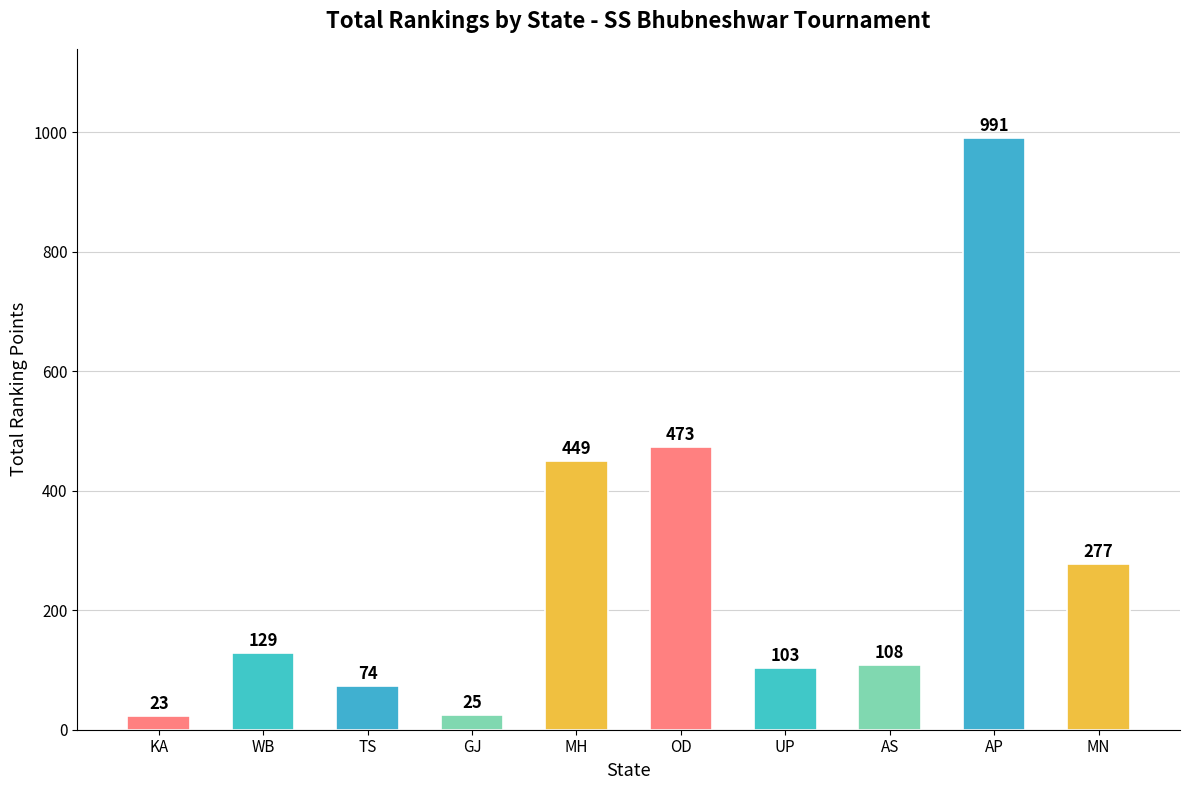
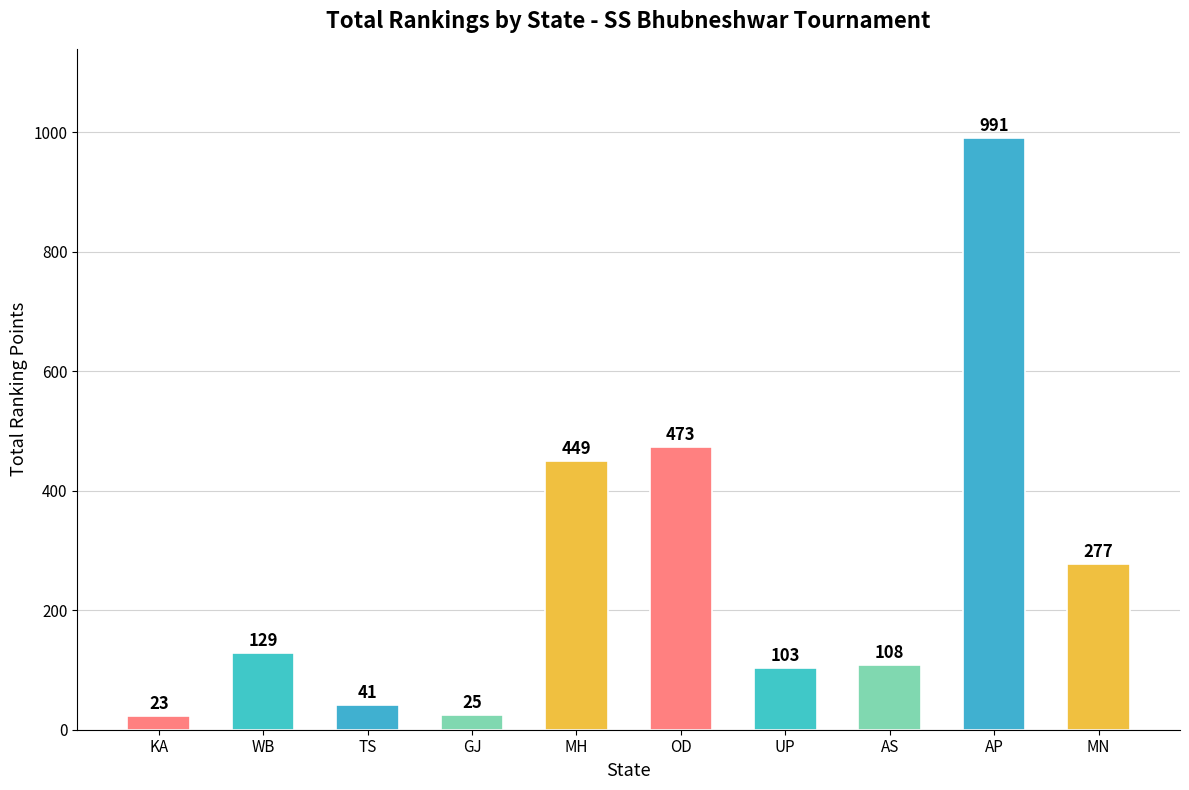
  {
    "KA": 23,
    "WB": 129,
-   "TS": 74,
+   "TS": 41,
    "GJ": 25,
    "MH": 449,
    "OD": 473,
    "UP": 103,
    "AS": 108,
    "AP": 991,
    "MN": 277
  }
